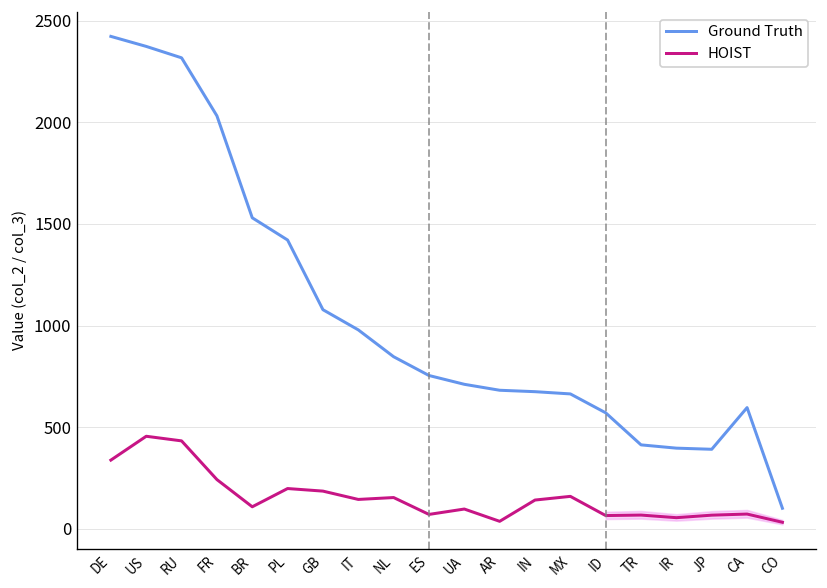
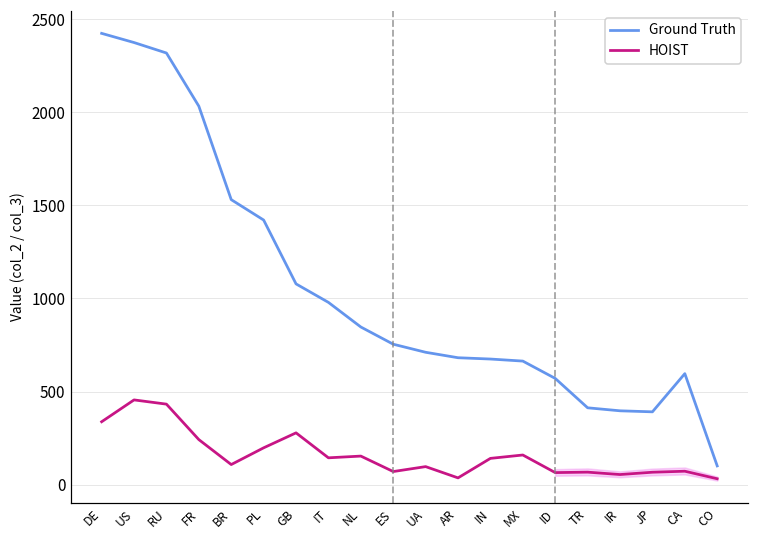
  {
    "Ground Truth": {
      "DE": 2420,
      "US": 2370,
      "RU": 2320,
      "FR": 2030,
      "BR": 1530,
      "PL": 1420,
      "GB": 1080,
      "IT": 980,
      "NL": 850,
      "ES": 750,
      "UA": 710,
      "AR": 680,
      "IN": 670,
      "MX": 660,
      "ID": 570,
      "TR": 410,
      "IR": 400,
      "JP": 390,
      "CA": 600,
      "CO": 100
    },
    "HOIST": {
      "DE": 340,
      "US": 460,
      "RU": 430,
      "FR": 240,
      "BR": 110,
      "PL": 200,
-     "GB": 190,
+     "GB": 280,
      "IT": 140,
      "NL": 150,
      "ES": 70,
      "UA": 100,
      "AR": 40,
      "IN": 140,
      "MX": 160,
      "ID": 60,
      "TR": 70,
      "IR": 50,
      "JP": 70,
      "CA": 70
    }
  }
